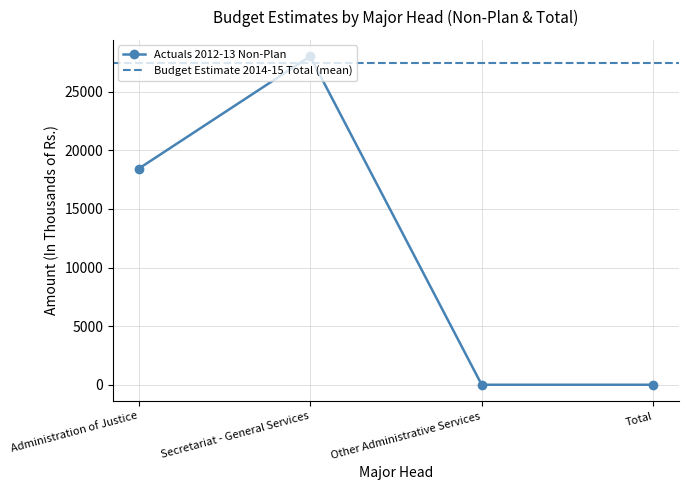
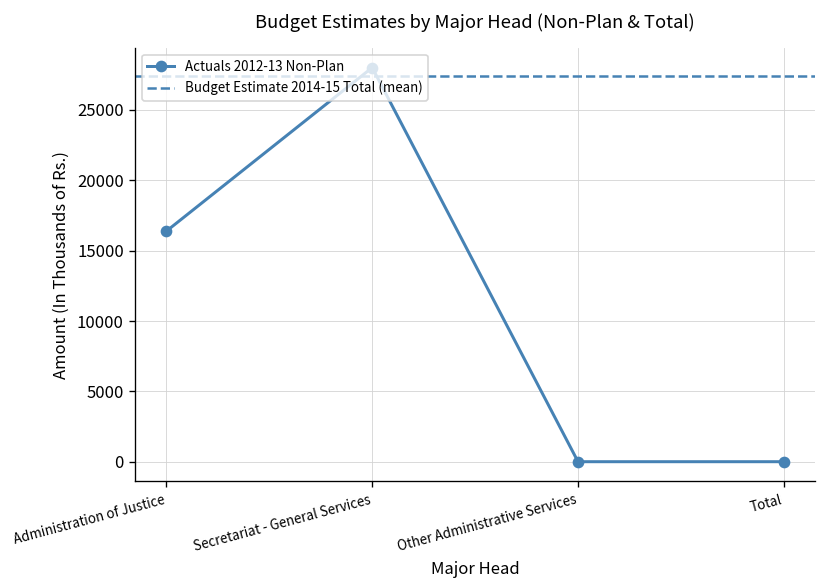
  {
-   "Administration of Justice": 18400,
+   "Administration of Justice": 16400,
    "Other Administrative Services": 0,
    "Total": 0
  }
